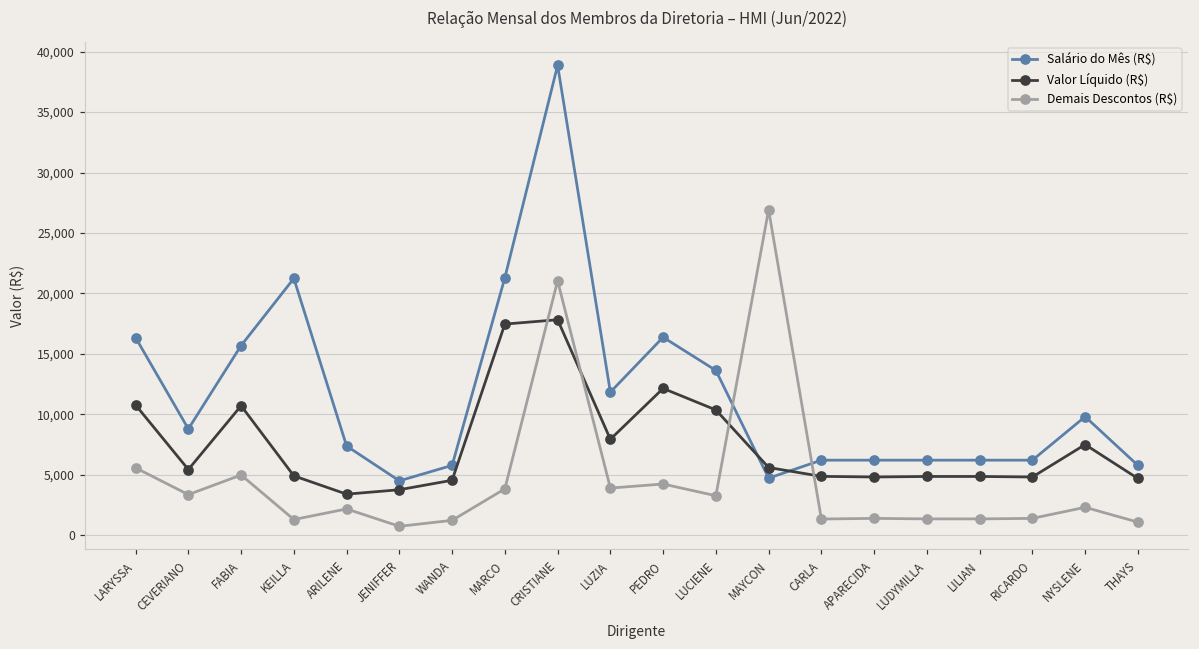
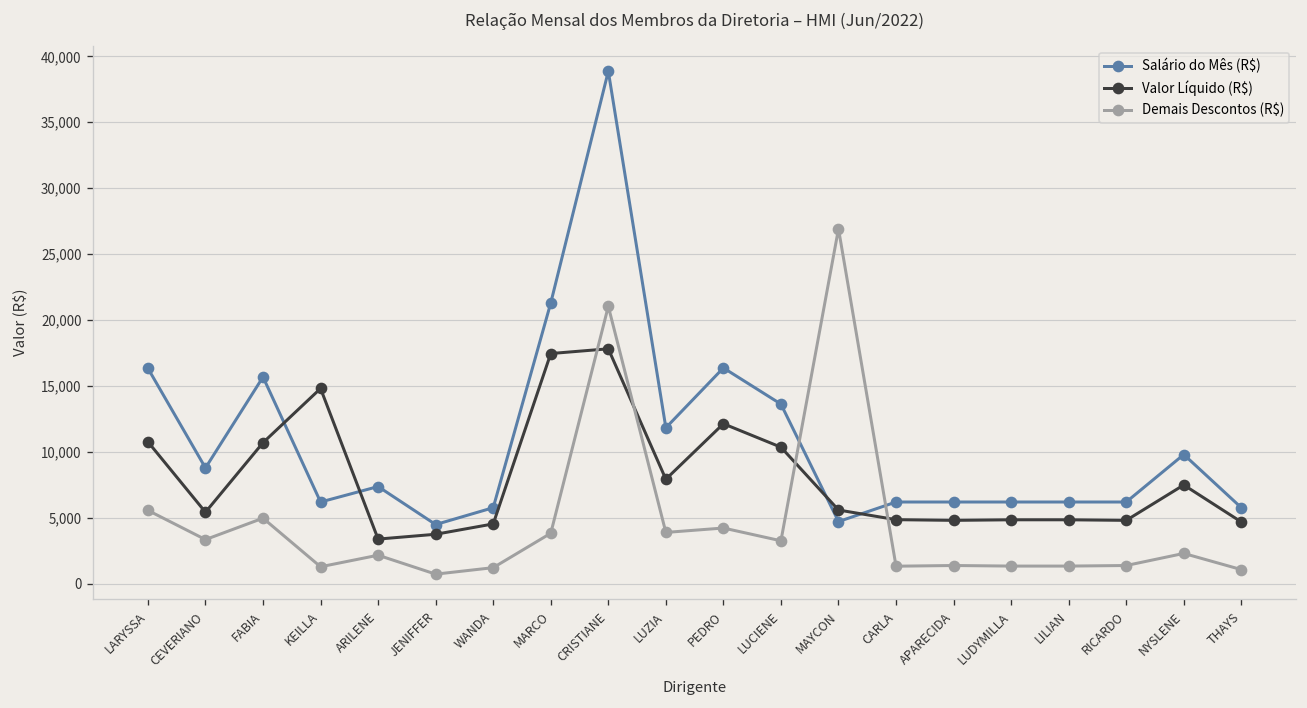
  {
    "Salário do Mês (R$)": {
      "LARYSSA": "16,300",
      "CEVERIANO": "8,800",
      "FABIA": "15,700",
-     "KEILLA": "21,200",
+     "KEILLA": "6,200",
      "ARILENE": "7,400",
      "JENIFFER": "4,500",
      "WANDA": "5,800",
      "MARCO": "21,300",
      "CRISTIANE": "38,900",
      "LUZIA": "11,800",
      "PEDRO": "16,400",
      "LUCIENE": "13,600",
      "MAYCON": "4,700",
      "CARLA": "6,200",
      "APARECIDA": "6,200",
      "LUDYMILLA": "6,200",
      "LILIAN": "6,200",
      "RICARDO": "6,200",
      "NYSLENE": "9,800",
      "THAYS": "5,800"
    },
    "Valor Líquido (R$)": {
      "LARYSSA": "10,800",
      "CEVERIANO": "5,400",
      "FABIA": "10,700",
-     "KEILLA": "4,900",
+     "KEILLA": "14,800",
      "ARILENE": "3,400",
      "JENIFFER": "3,800",
      "WANDA": "4,500",
      "MARCO": "17,500",
      "CRISTIANE": "17,800",
      "LUZIA": "7,900",
      "PEDRO": "12,100",
      "LUCIENE": "10,400",
      "MAYCON": "5,600",
      "CARLA": "4,900",
      "APARECIDA": "4,800",
      "LUDYMILLA": "4,900",
      "LILIAN": "4,900",
      "RICARDO": "4,800",
      "NYSLENE": "7,500",
      "THAYS": "4,700"
    },
    "Demais Descontos (R$)": {
      "LARYSSA": "5,600",
      "CEVERIANO": "3,400",
      "FABIA": "5,000",
      "KEILLA": "1,300",
      "ARILENE": "2,200",
      "JENIFFER": "700",
      "WANDA": "1,200",
      "MARCO": "3,800",
      "CRISTIANE": "21,000",
      "LUZIA": "3,900",
      "PEDRO": "4,200",
      "LUCIENE": "3,300",
      "MAYCON": "26,900",
      "CARLA": "1,300",
      "APARECIDA": "1,400",
      "LUDYMILLA": "1,300",
      "LILIAN": "1,300",
      "RICARDO": "1,400",
      "NYSLENE": "2,300",
      "THAYS": "1,100"
    }
  }
